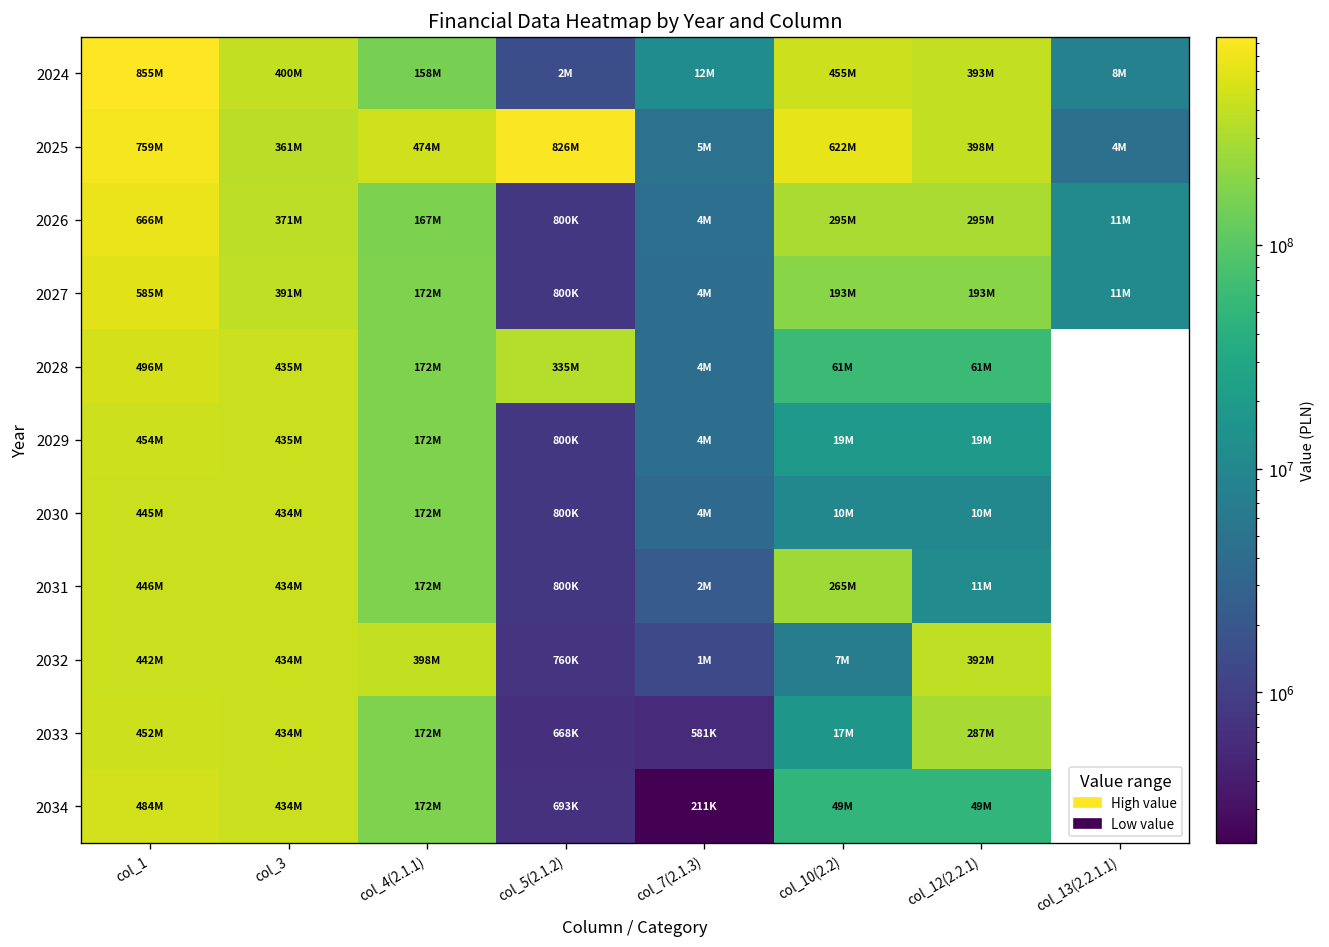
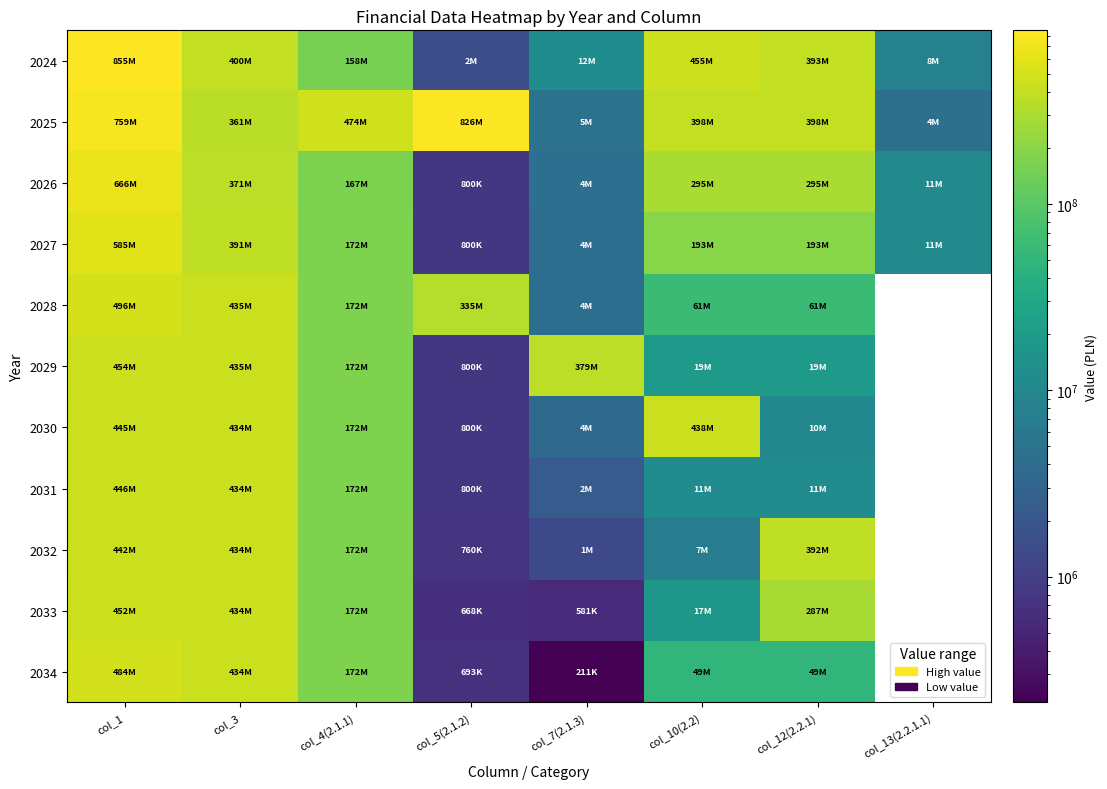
  {
    "2024": {
      "col_1": "855M",
      "col_3": "400M",
      "col_4(2.1.1)": "158M",
      "col_5(2.1.2)": "2M",
      "col_7(2.1.3)": "12M",
      "col_10(2.2)": "455M",
      "col_12(2.2.1)": "393M",
      "col_13(2.2.1.1)": "8M"
    },
    "2025": {
      "col_1": "759M",
      "col_3": "361M",
      "col_4(2.1.1)": "474M",
      "col_5(2.1.2)": "826M",
      "col_7(2.1.3)": "5M",
-     "col_10(2.2)": "622M",
+     "col_10(2.2)": "398M",
      "col_12(2.2.1)": "398M",
      "col_13(2.2.1.1)": "4M"
    },
    "2026": {
      "col_1": "666M",
      "col_3": "371M",
      "col_4(2.1.1)": "167M",
      "col_5(2.1.2)": "800K",
      "col_7(2.1.3)": "4M",
      "col_10(2.2)": "295M",
      "col_12(2.2.1)": "295M",
      "col_13(2.2.1.1)": "11M"
    },
    "2027": {
      "col_1": "585M",
      "col_3": "391M",
      "col_4(2.1.1)": "172M",
      "col_5(2.1.2)": "800K",
      "col_7(2.1.3)": "4M",
      "col_10(2.2)": "193M",
      "col_12(2.2.1)": "193M",
      "col_13(2.2.1.1)": "11M"
    },
    "2028": {
      "col_1": "496M",
      "col_3": "435M",
      "col_4(2.1.1)": "172M",
      "col_5(2.1.2)": "335M",
      "col_7(2.1.3)": "4M",
      "col_10(2.2)": "61M",
      "col_12(2.2.1)": "61M"
    },
    "2029": {
      "col_1": "454M",
      "col_3": "435M",
      "col_4(2.1.1)": "172M",
      "col_5(2.1.2)": "800K",
-     "col_7(2.1.3)": "4M",
+     "col_7(2.1.3)": "379M",
      "col_10(2.2)": "19M",
      "col_12(2.2.1)": "19M"
    },
    "2030": {
      "col_1": "445M",
      "col_3": "434M",
      "col_4(2.1.1)": "172M",
      "col_5(2.1.2)": "800K",
      "col_7(2.1.3)": "4M",
-     "col_10(2.2)": "10M",
+     "col_10(2.2)": "438M",
      "col_12(2.2.1)": "10M"
    },
    "2031": {
      "col_1": "446M",
      "col_3": "434M",
      "col_4(2.1.1)": "172M",
      "col_5(2.1.2)": "800K",
      "col_7(2.1.3)": "2M",
-     "col_10(2.2)": "265M",
+     "col_10(2.2)": "11M",
      "col_12(2.2.1)": "11M"
    },
    "2032": {
      "col_1": "442M",
      "col_3": "434M",
-     "col_4(2.1.1)": "398M",
+     "col_4(2.1.1)": "172M",
      "col_5(2.1.2)": "760K",
      "col_7(2.1.3)": "1M",
      "col_10(2.2)": "7M",
      "col_12(2.2.1)": "392M"
    },
    "2033": {
      "col_1": "452M",
      "col_3": "434M",
      "col_4(2.1.1)": "172M",
      "col_5(2.1.2)": "668K",
      "col_7(2.1.3)": "581K",
      "col_10(2.2)": "17M",
      "col_12(2.2.1)": "287M"
    },
    "2034": {
      "col_1": "484M",
      "col_3": "434M",
      "col_4(2.1.1)": "172M",
      "col_5(2.1.2)": "693K",
      "col_7(2.1.3)": "211K",
      "col_10(2.2)": "49M",
      "col_12(2.2.1)": "49M"
    }
  }
